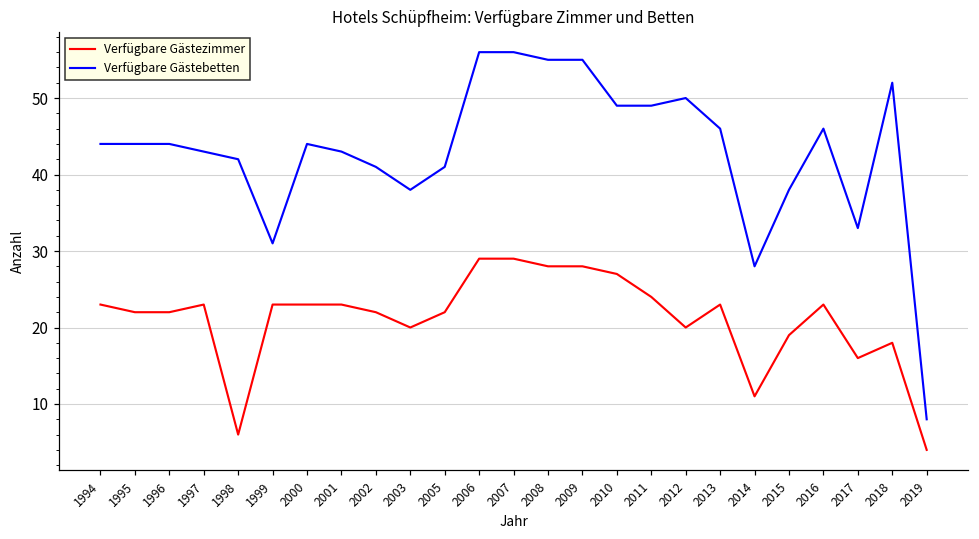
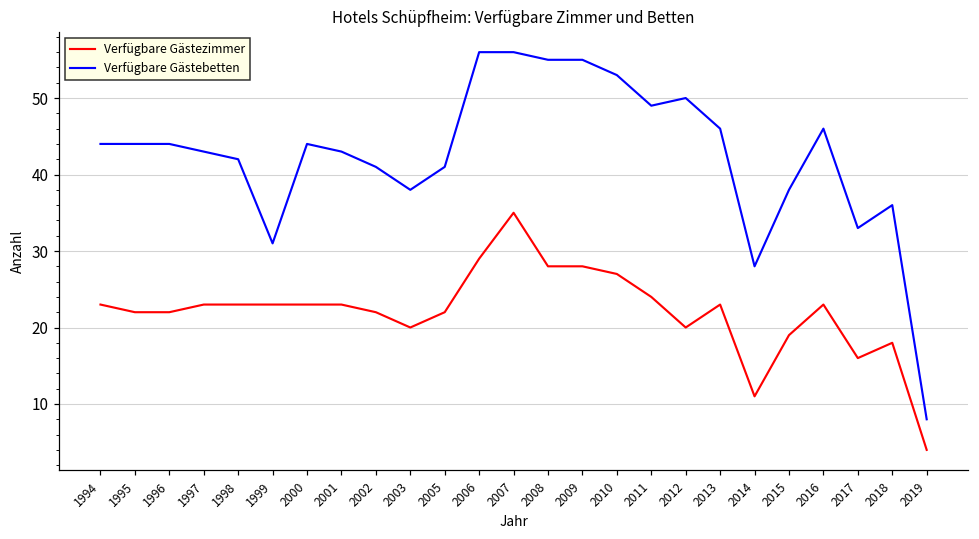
  {
    "Verfügbare Gästezimmer": {
      "1994": 23,
      "1995": 22,
      "1996": 22,
      "1997": 23,
-     "1998": 6,
+     "1998": 23,
      "1999": 23,
      "2000": 23,
      "2001": 23,
      "2002": 22,
      "2003": 20,
      "2005": 22,
      "2006": 29,
-     "2007": 29,
+     "2007": 35,
      "2008": 28,
      "2009": 28,
      "2010": 27,
      "2011": 24,
      "2012": 20,
      "2013": 23,
      "2014": 11,
      "2015": 19,
      "2016": 23,
      "2017": 16,
      "2018": 18,
      "2019": 4
    },
    "Verfügbare Gästebetten": {
      "1994": 44,
      "1995": 44,
      "1996": 44,
      "1997": 43,
      "1998": 42,
      "1999": 31,
      "2000": 44,
      "2001": 43,
      "2002": 41,
      "2003": 38,
      "2005": 41,
      "2006": 56,
      "2007": 56,
      "2008": 55,
      "2009": 55,
-     "2010": 49,
+     "2010": 53,
      "2011": 49,
      "2012": 50,
      "2013": 46,
      "2014": 28,
      "2015": 38,
      "2016": 46,
      "2017": 33,
-     "2018": 52,
+     "2018": 36,
      "2019": 8
    }
  }
